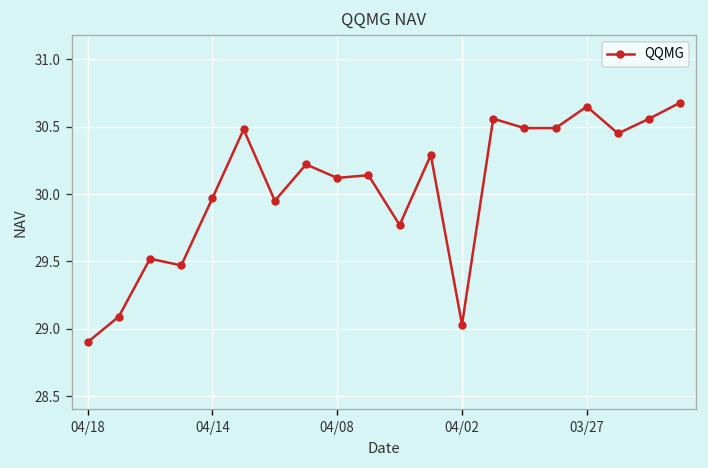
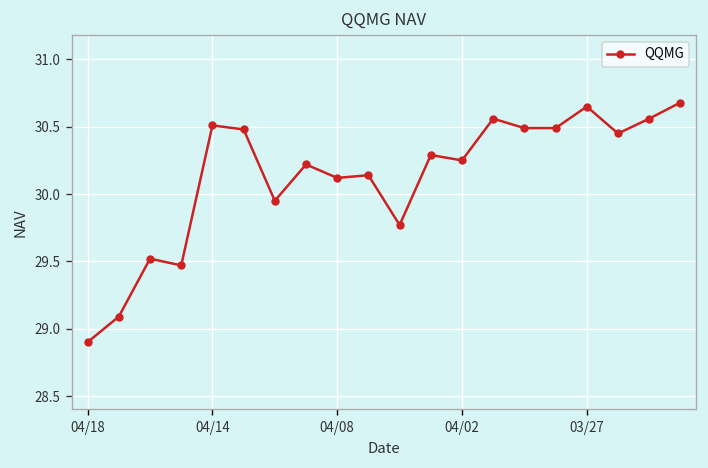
  {
    "04/18": 28.90,
-   "04/14": 29.97,
+   "04/14": 30.51,
    "04/08": 30.12,
-   "04/02": 29.03,
+   "04/02": 30.25,
    "03/27": 30.65
  }
